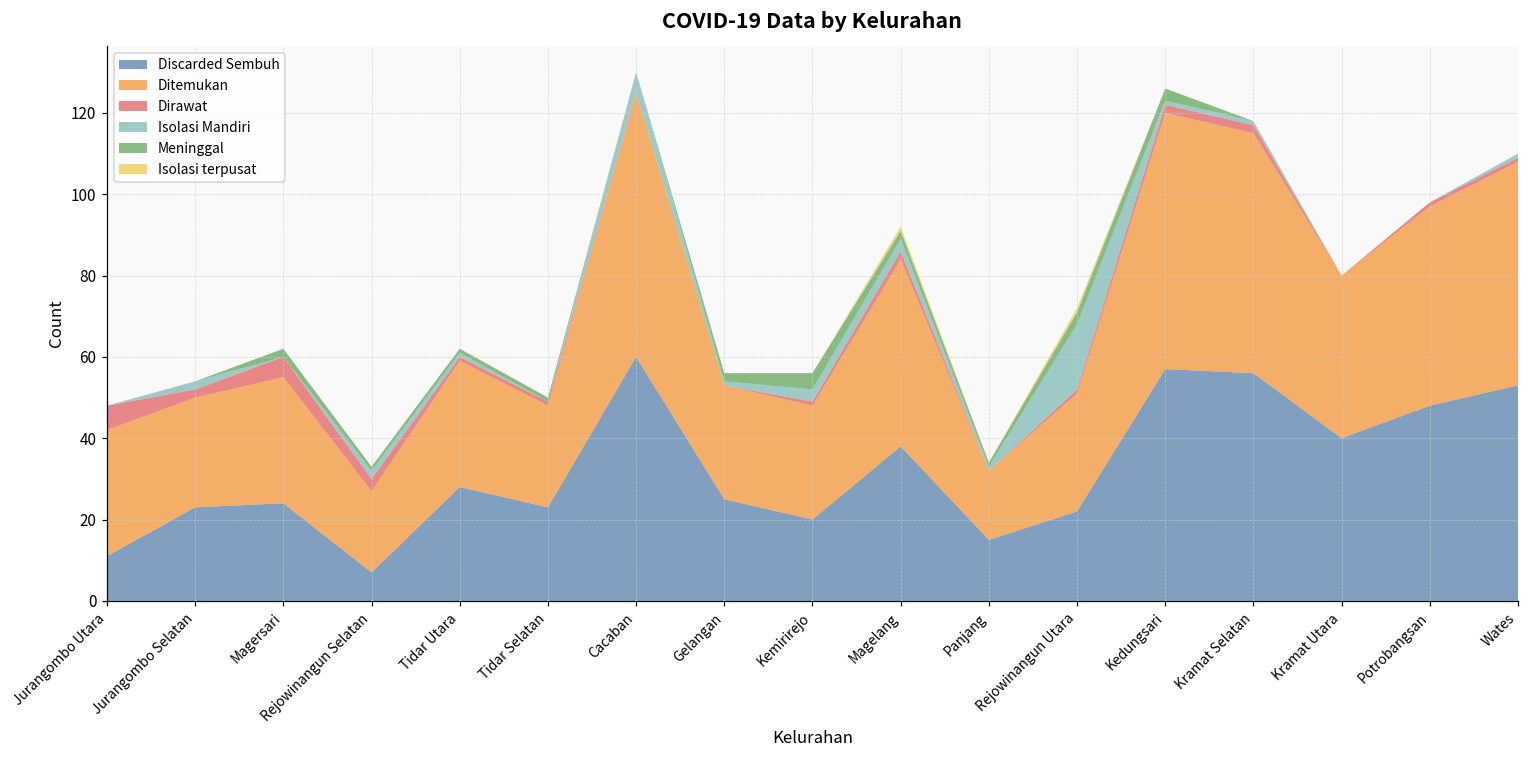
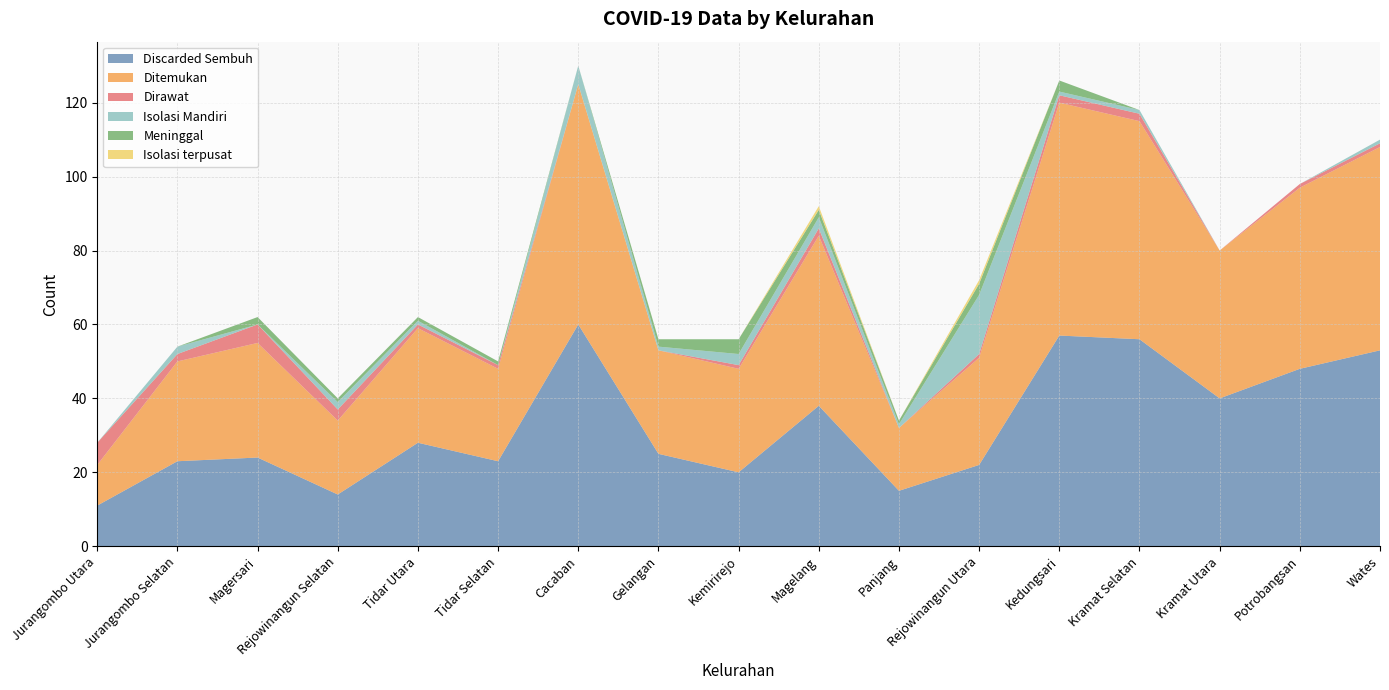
  {
    "Discarded Sembuh": {
      "Jurangombo Utara": 11,
      "Jurangombo Selatan": 23,
      "Magersari": 24,
-     "Rejowinangun Selatan": 7,
+     "Rejowinangun Selatan": 14,
      "Tidar Utara": 28,
      "Tidar Selatan": 23,
      "Cacaban": 60,
      "Gelangan": 25,
      "Kemirirejo": 20,
      "Magelang": 38,
      "Panjang": 15,
      "Rejowinangun Utara": 22,
      "Kedungsari": 57,
      "Kramat Selatan": 56,
      "Kramat Utara": 40,
      "Potrobangsan": 48,
      "Wates": 53
    },
    "Ditemukan": {
-     "Jurangombo Utara": 31,
+     "Jurangombo Utara": 11,
      "Jurangombo Selatan": 27,
      "Magersari": 31,
      "Rejowinangun Selatan": 20,
      "Tidar Utara": 31,
      "Tidar Selatan": 25,
      "Kemirirejo": 28,
      "Magelang": 46,
      "Rejowinangun Utara": 29,
      "Kedungsari": 63,
      "Kramat Selatan": 59,
      "Potrobangsan": 49,
      "Wates": 55
    },
    "Dirawat": {
      "Jurangombo Selatan": 2,
      "Rejowinangun Selatan": 3,
      "Tidar Utara": 1,
      "Kemirirejo": 1,
      "Magelang": 2,
      "Rejowinangun Utara": 1,
      "Kedungsari": 2,
      "Kramat Selatan": 2,
      "Wates": 1
    },
    "Isolasi Mandiri": {
      "Rejowinangun Selatan": 2,
      "Tidar Utara": 1,
      "Gelangan": 1,
      "Kemirirejo": 3,
      "Magelang": 3,
      "Panjang": 1,
      "Rejowinangun Utara": 16,
      "Kedungsari": 1
    },
    "Meninggal": {
      "Magelang": 2,
      "Rejowinangun Utara": 3
    },
    "Isolasi terpusat": {
      "Magelang": 1,
      "Rejowinangun Utara": 1
    }
  }
